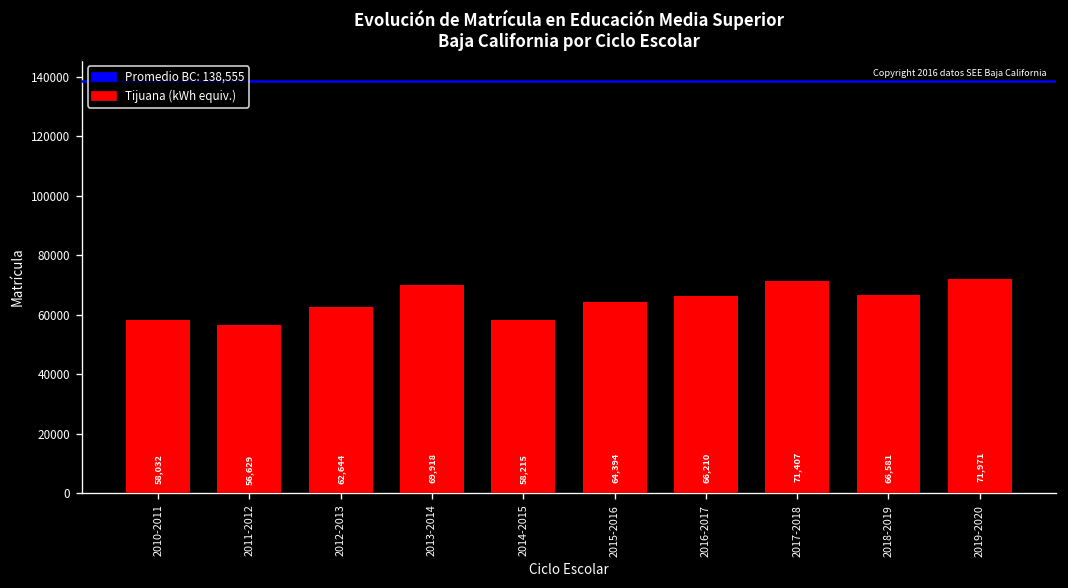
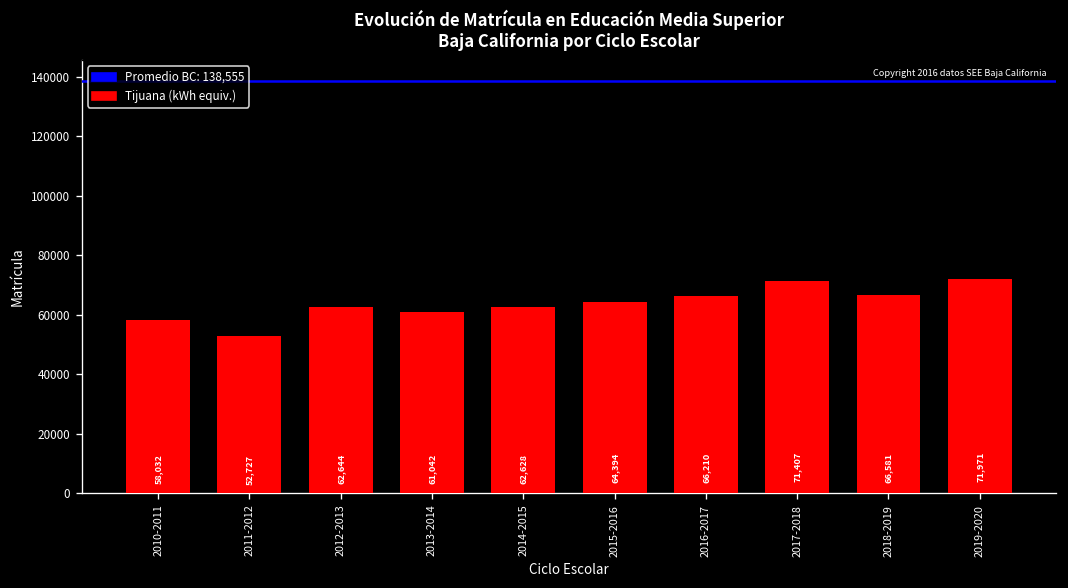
  {
    "2010-2011": "58,032",
-   "2011-2012": "56,629",
+   "2011-2012": "52,727",
    "2012-2013": "62,644",
-   "2013-2014": "69,918",
-   "2014-2015": "58,215",
+   "2013-2014": "61,042",
+   "2014-2015": "62,628",
    "2015-2016": "64,394",
    "2016-2017": "66,210",
    "2017-2018": "71,407",
    "2018-2019": "66,581",
    "2019-2020": "71,971"
  }
